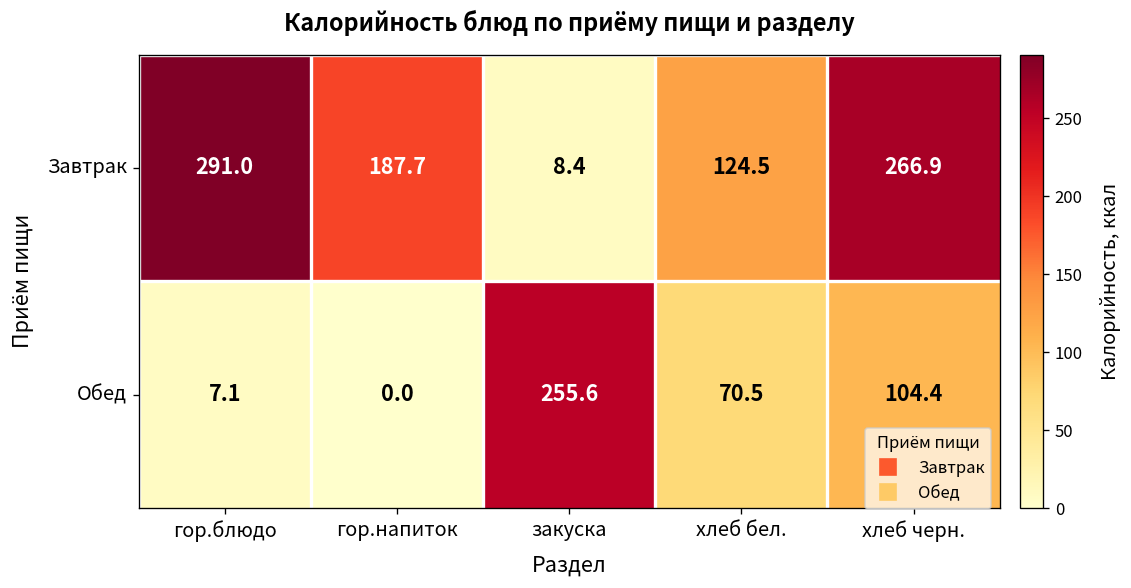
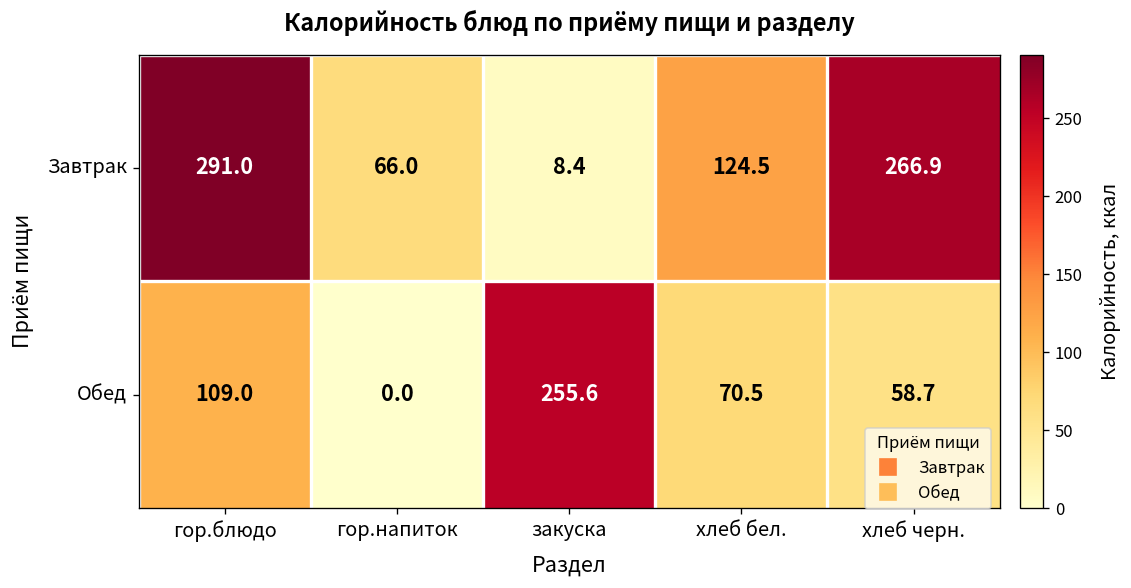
  {
    "Завтрак": {
      "гор.блюдо": 291.0,
-     "гор.напиток": 187.7,
+     "гор.напиток": 66.0,
      "закуска": 8.4,
      "хлеб бел.": 124.5,
      "хлеб черн.": 266.9
    },
    "Обед": {
-     "гор.блюдо": 7.1,
+     "гор.блюдо": 109.0,
      "гор.напиток": 0.0,
      "закуска": 255.6,
      "хлеб бел.": 70.5,
-     "хлеб черн.": 104.4
+     "хлеб черн.": 58.7
    }
  }
